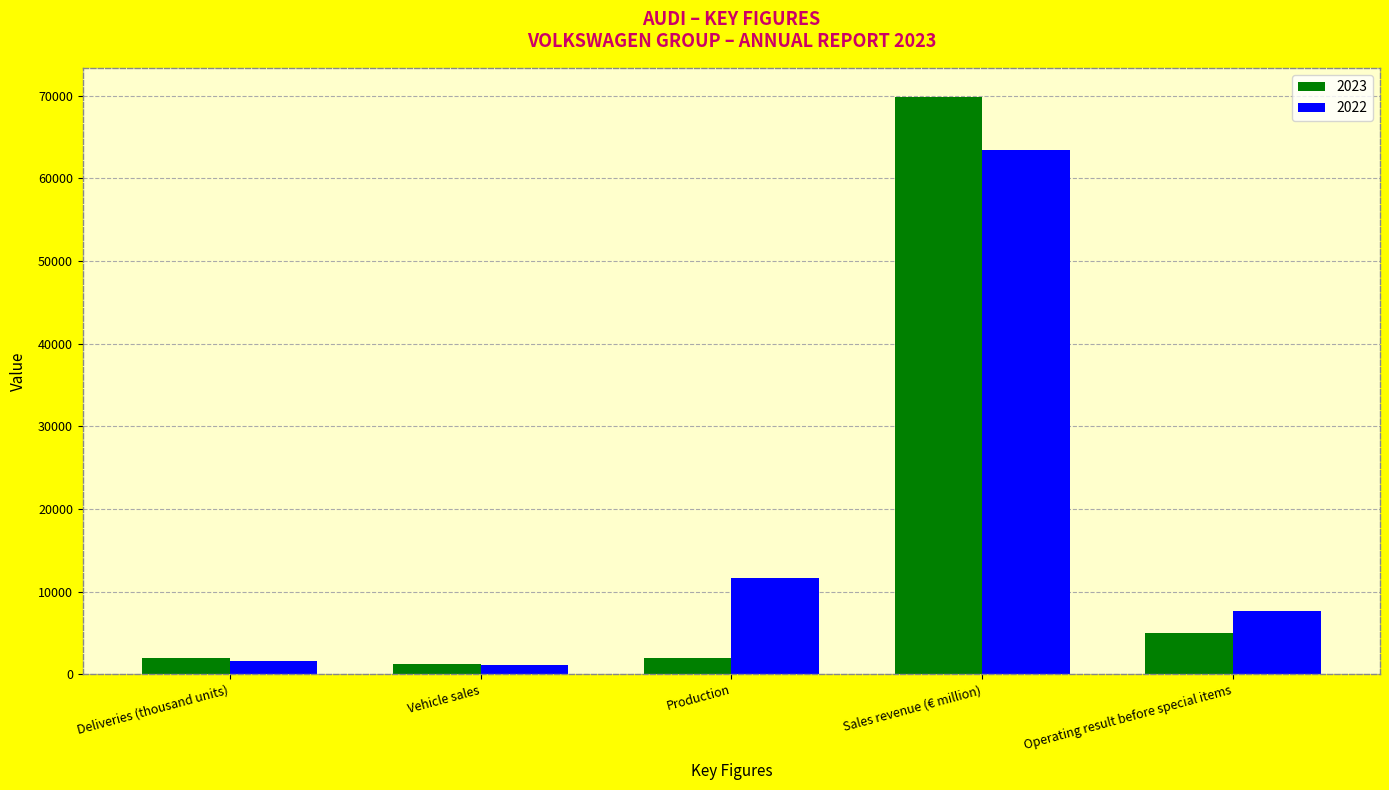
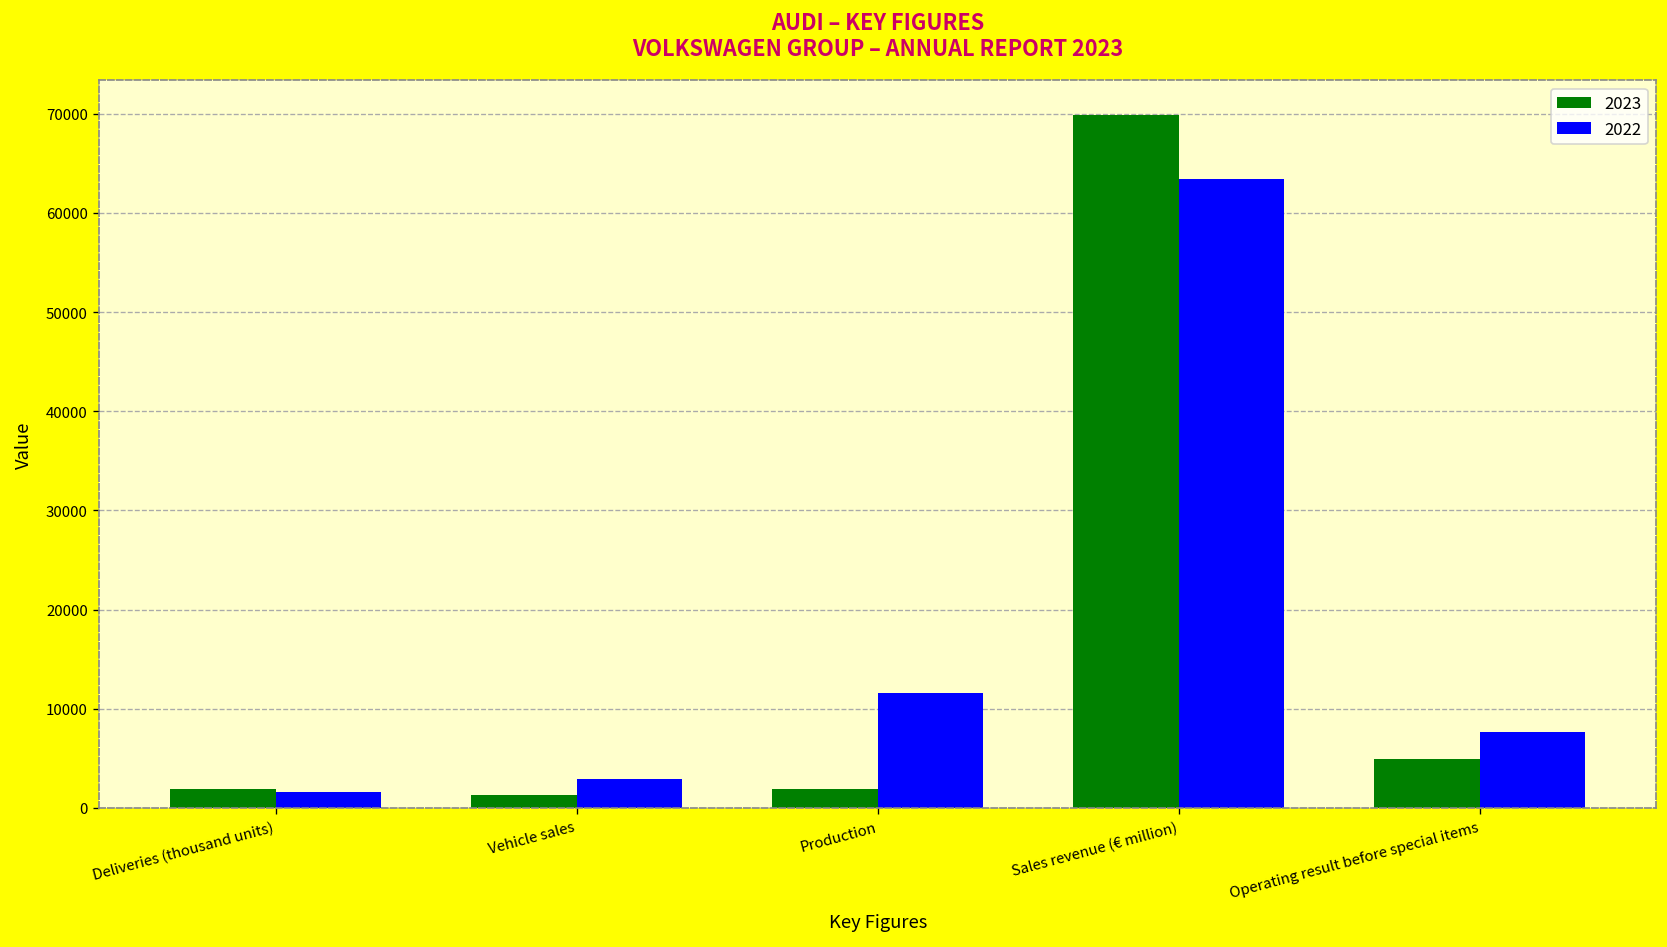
  {
    "2023": {
      "Deliveries (thousand units)": 2000,
      "Vehicle sales": 1000,
      "Production": 2000,
      "Sales revenue (€ million)": 70000,
      "Operating result before special items": 5000
    },
    "2022": {
      "Deliveries (thousand units)": 2000,
-     "Vehicle sales": 1000,
+     "Vehicle sales": 3000,
      "Production": 12000,
      "Sales revenue (€ million)": 63000,
      "Operating result before special items": 8000
    }
  }
